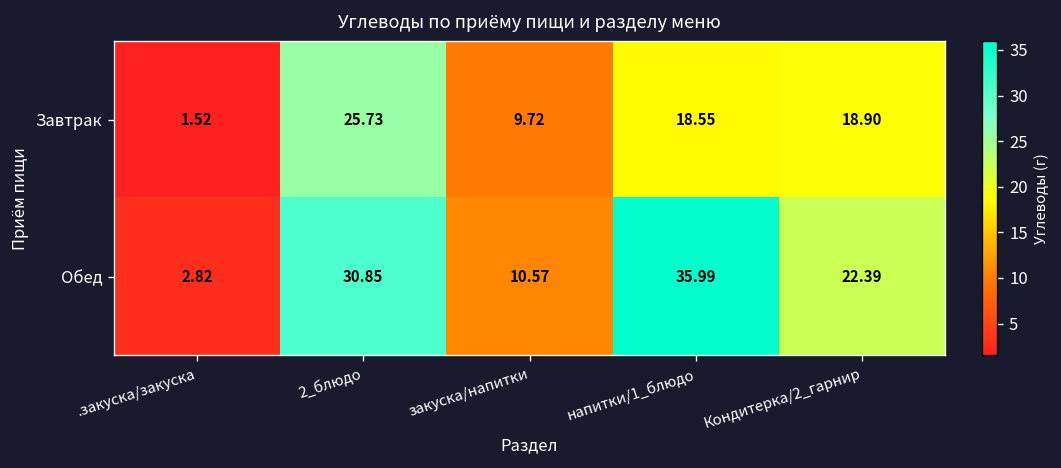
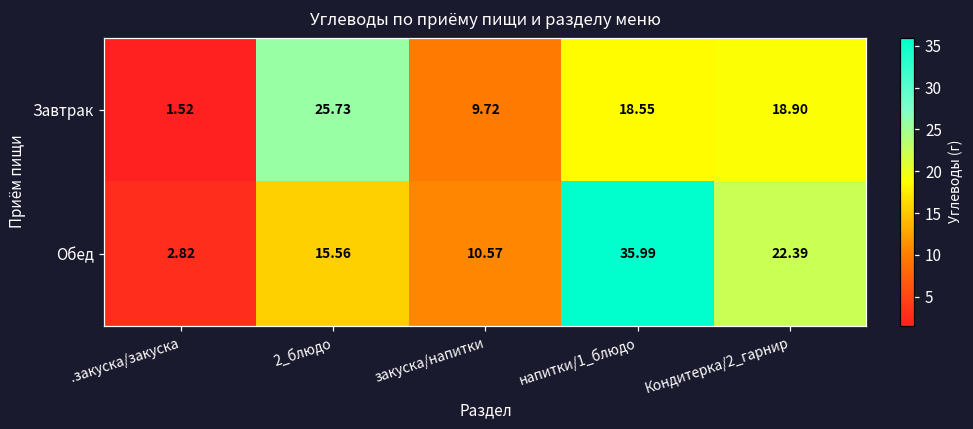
  {
    "Завтрак": {
      ".закуска/закуска": 1.52,
      "2_блюдо": 25.73,
      "закуска/напитки": 9.72,
      "напитки/1_блюдо": 18.55,
      "Кондитерка/2_гарнир": 18.90
    },
    "Обед": {
      ".закуска/закуска": 2.82,
-     "2_блюдо": 30.85,
+     "2_блюдо": 15.56,
      "закуска/напитки": 10.57,
      "напитки/1_блюдо": 35.99,
      "Кондитерка/2_гарнир": 22.39
    }
  }
